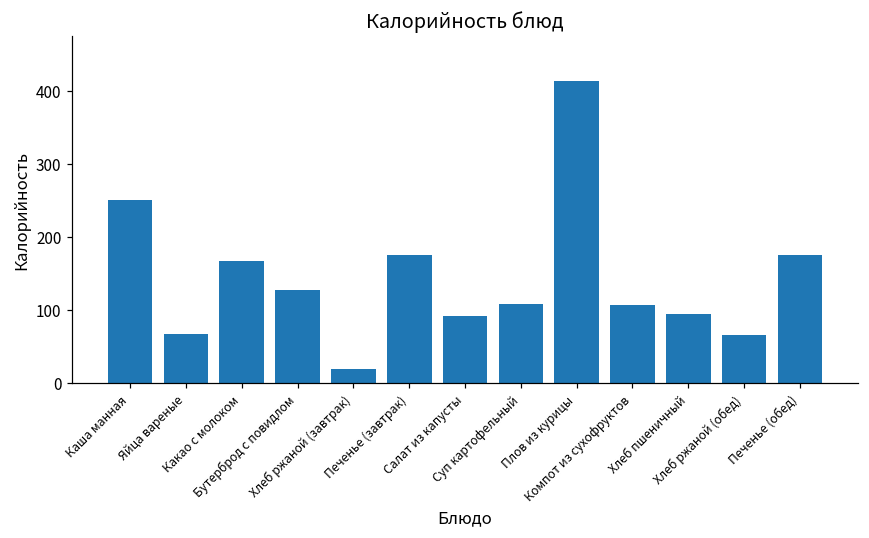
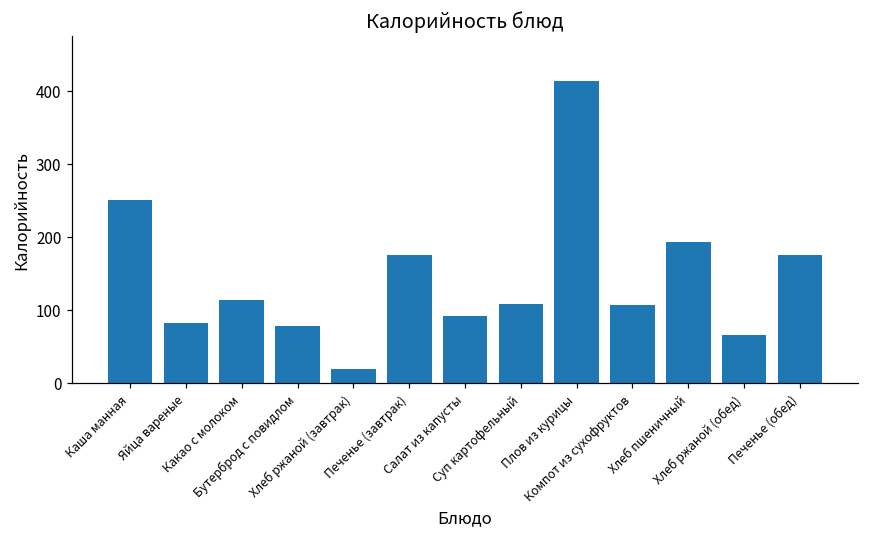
  {
    "Каша манная": 250,
-   "Яйца вареные": 70,
-   "Какао с молоком": 170,
-   "Бутерброд с повидлом": 130,
+   "Яйца вареные": 80,
+   "Какао с молоком": 110,
+   "Бутерброд с повидлом": 80,
    "Хлеб ржаной (завтрак)": 20,
    "Печенье (завтрак)": 180,
    "Салат из капусты": 90,
    "Суп картофельный": 110,
    "Плов из курицы": 410,
    "Компот из сухофруктов": 110,
-   "Хлеб пшеничный": 90,
+   "Хлеб пшеничный": 190,
    "Хлеб ржаной (обед)": 70,
    "Печенье (обед)": 180
  }
